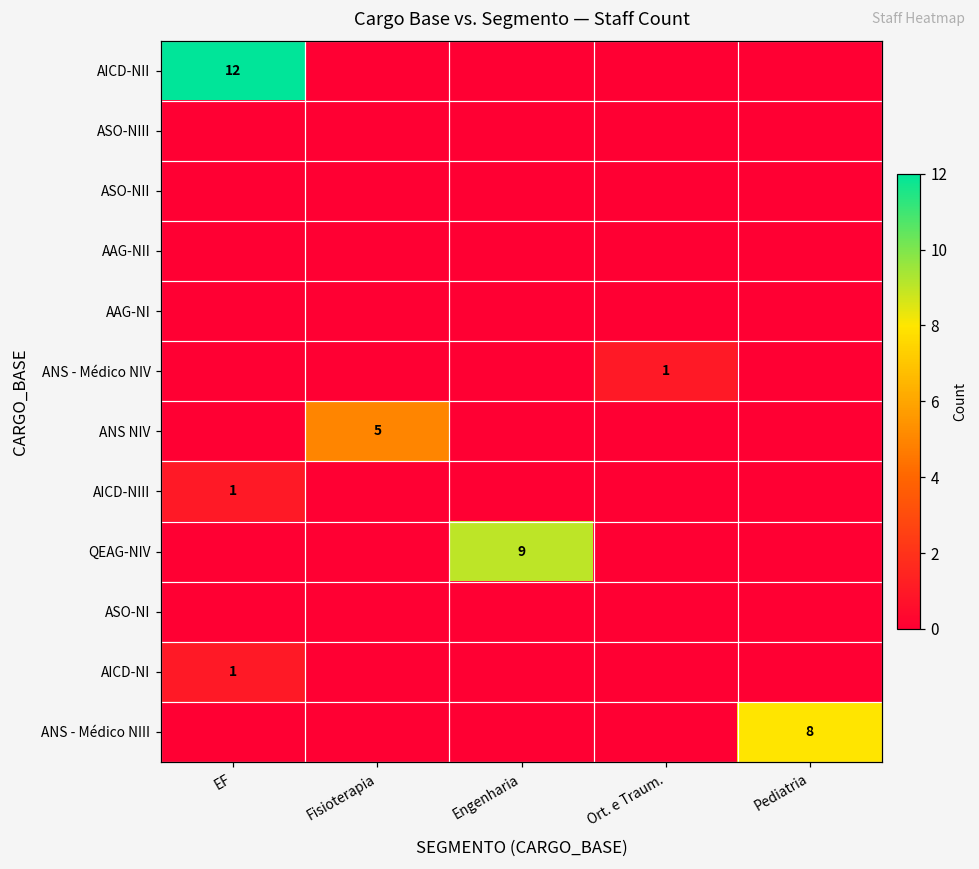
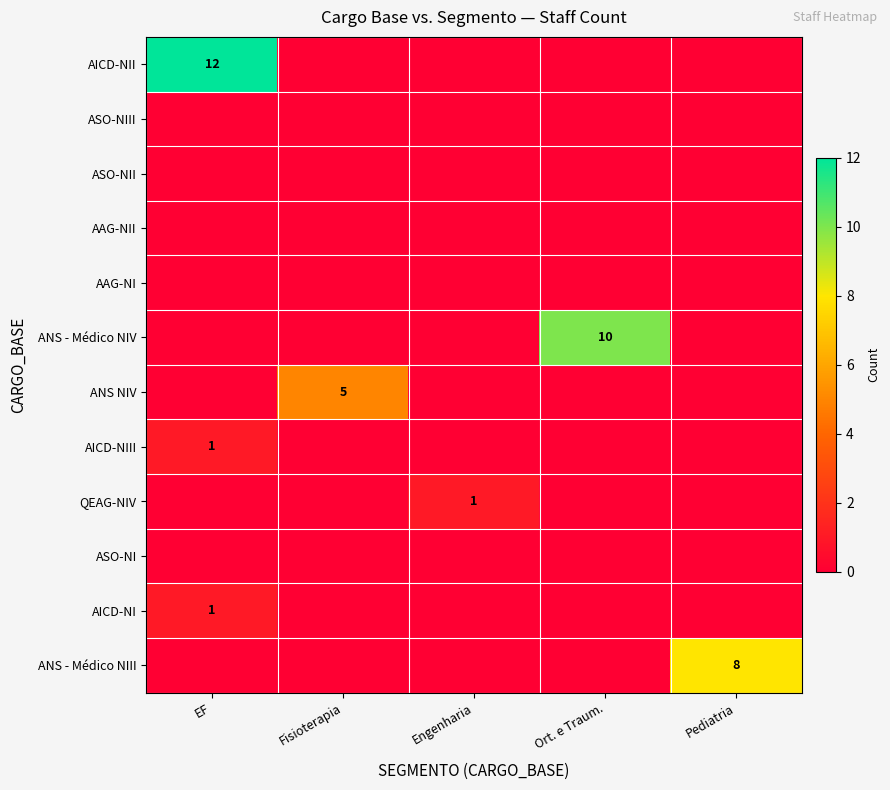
  {
    "AICD-NII": {
      "EF": 12
    },
    "ANS - Médico NIV": {
-     "Ort. e Traum.": 1
+     "Ort. e Traum.": 10
    },
    "ANS NIV": {
      "Fisioterapia": 5
    },
    "AICD-NIII": {
      "EF": 1
    },
    "QEAG-NIV": {
-     "Engenharia": 9
+     "Engenharia": 1
    },
    "AICD-NI": {
      "EF": 1
    },
    "ANS - Médico NIII": {
      "Pediatria": 8
    }
  }
